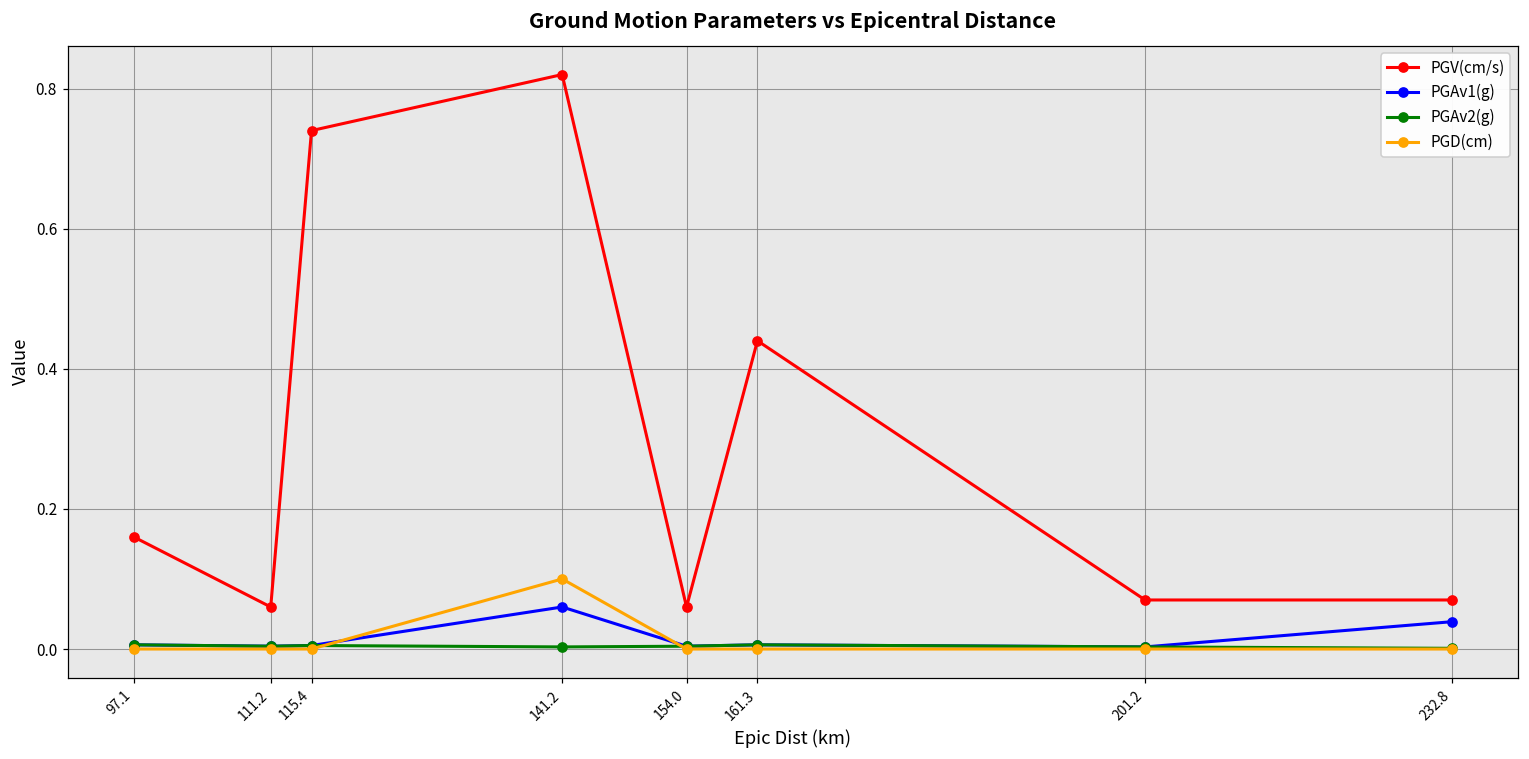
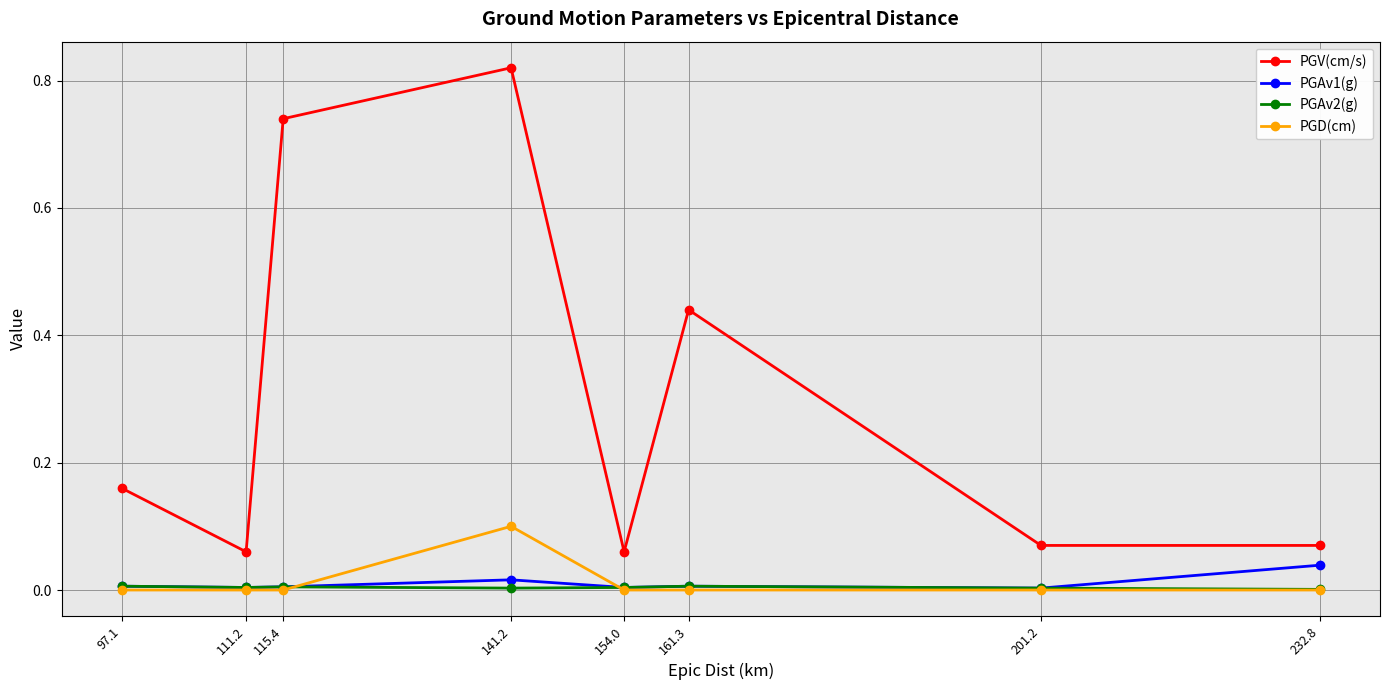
  {
    "PGV(cm/s)": {
      "97.1": 0.16,
      "111.2": 0.06,
      "115.4": 0.74,
      "141.2": 0.82,
      "154.0": 0.06,
      "161.3": 0.44,
      "201.2": 0.07,
      "232.8": 0.07
    },
    "PGAv1(g)": {
-     "141.2": 0.06,
+     "141.2": 0.02,
      "232.8": 0.04
    },
    "PGAv2(g)": {
      "141.2": 0.00
    },
    "PGD(cm)": {
      "97.1": 0.00,
      "115.4": 0.00,
      "141.2": 0.10,
      "161.3": 0.00
    }
  }
